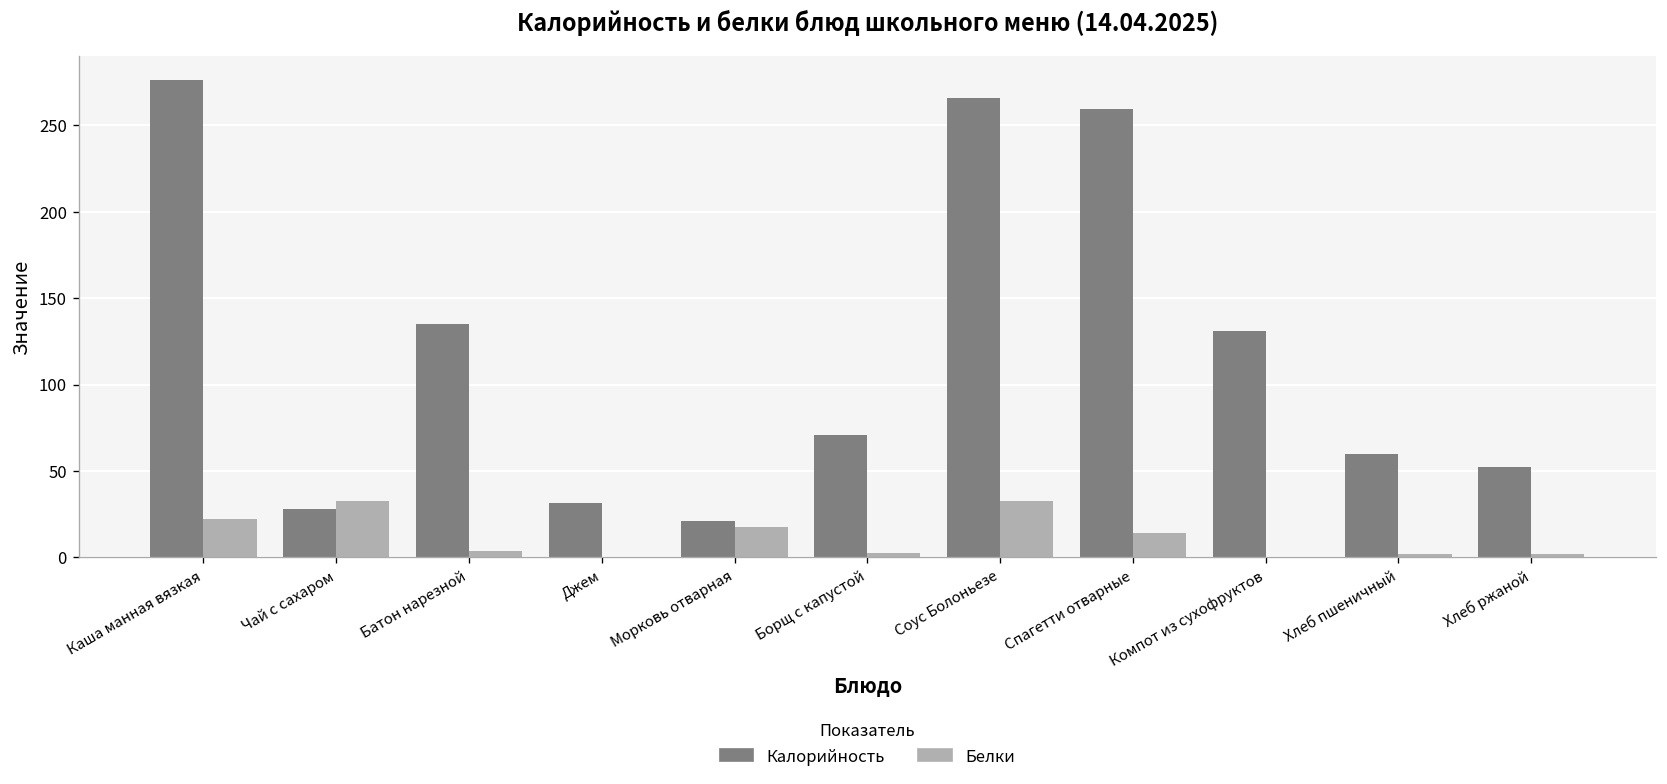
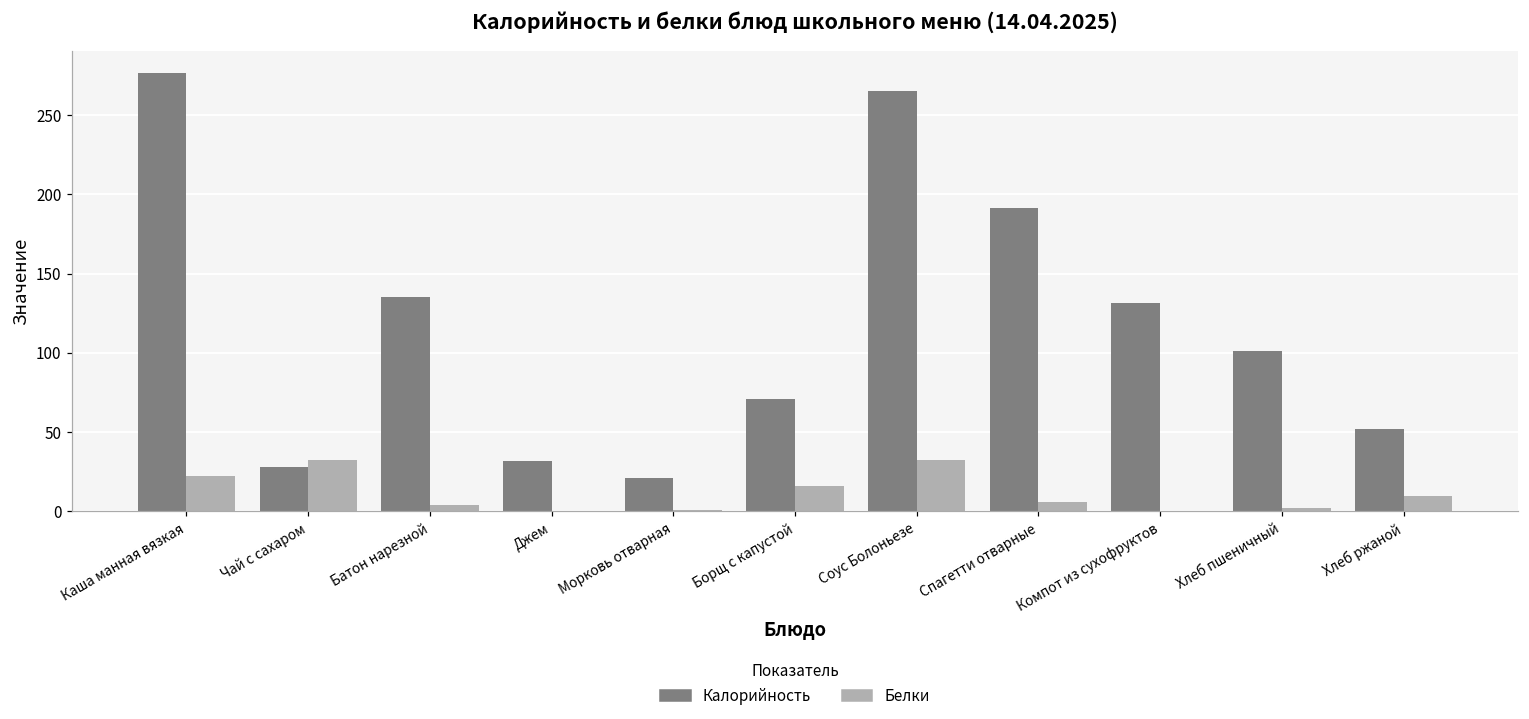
  {
    "Калорийность": {
      "Каша манная вязкая": 276,
      "Чай с сахаром": 28,
      "Батон нарезной": 135,
      "Джем": 32,
      "Морковь отварная": 21,
      "Борщ с капустой": 71,
      "Соус Болоньезе": 266,
-     "Спагетти отварные": 259,
+     "Спагетти отварные": 191,
      "Компот из сухофруктов": 131,
-     "Хлеб пшеничный": 60,
+     "Хлеб пшеничный": 101,
      "Хлеб ржаной": 52
    },
    "Белки": {
      "Каша манная вязкая": 22,
      "Чай с сахаром": 32,
      "Батон нарезной": 4,
      "Джем": 0,
-     "Морковь отварная": 17,
-     "Борщ с капустой": 2,
+     "Морковь отварная": 1,
+     "Борщ с капустой": 16,
      "Соус Болоньезе": 33,
-     "Спагетти отварные": 14,
+     "Спагетти отварные": 6,
      "Хлеб пшеничный": 2,
-     "Хлеб ржаной": 2
+     "Хлеб ржаной": 9
    }
  }
